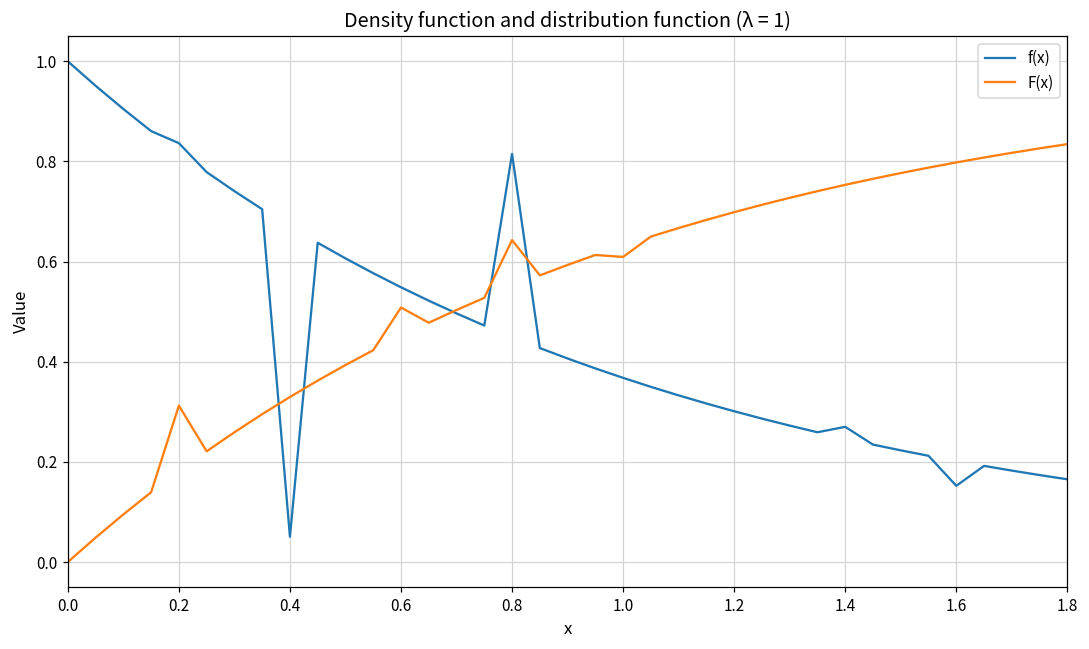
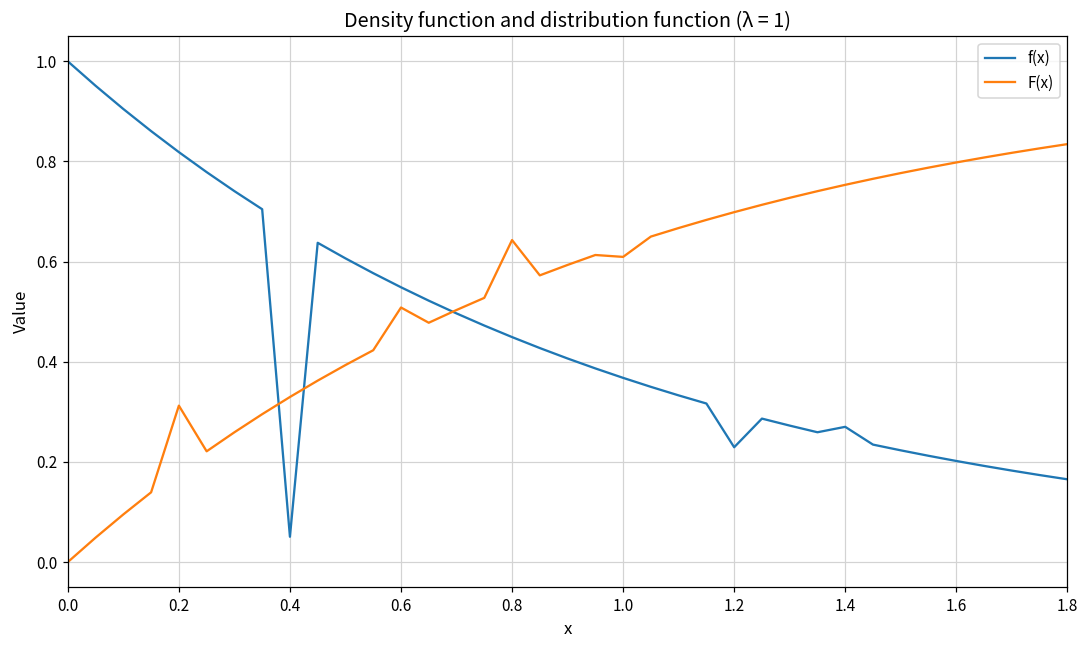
  {
    "f(x)": {
      "0.0": 1.00,
-     "0.2": 0.84,
+     "0.2": 0.82,
      "0.4": 0.05,
      "0.6": 0.55,
-     "0.8": 0.82,
+     "0.8": 0.45,
      "1.0": 0.37,
-     "1.2": 0.30,
+     "1.2": 0.23,
      "1.4": 0.27,
-     "1.6": 0.15,
+     "1.6": 0.20,
      "1.8": 0.17
    },
    "F(x)": {
      "0.0": 0.00,
      "0.2": 0.31,
      "0.4": 0.33,
      "0.6": 0.51,
      "0.8": 0.64,
      "1.0": 0.61,
      "1.2": 0.70,
      "1.4": 0.75,
      "1.6": 0.80,
      "1.8": 0.83
    }
  }
